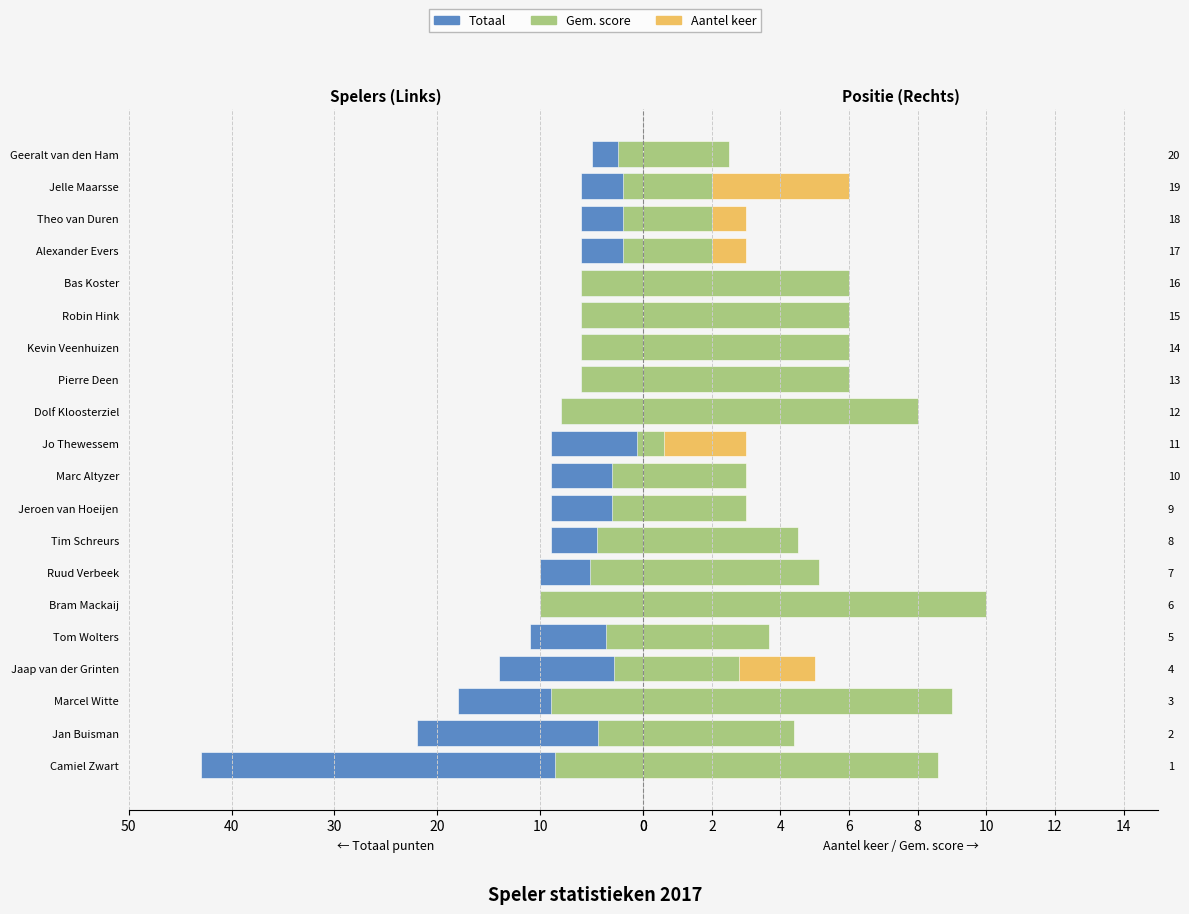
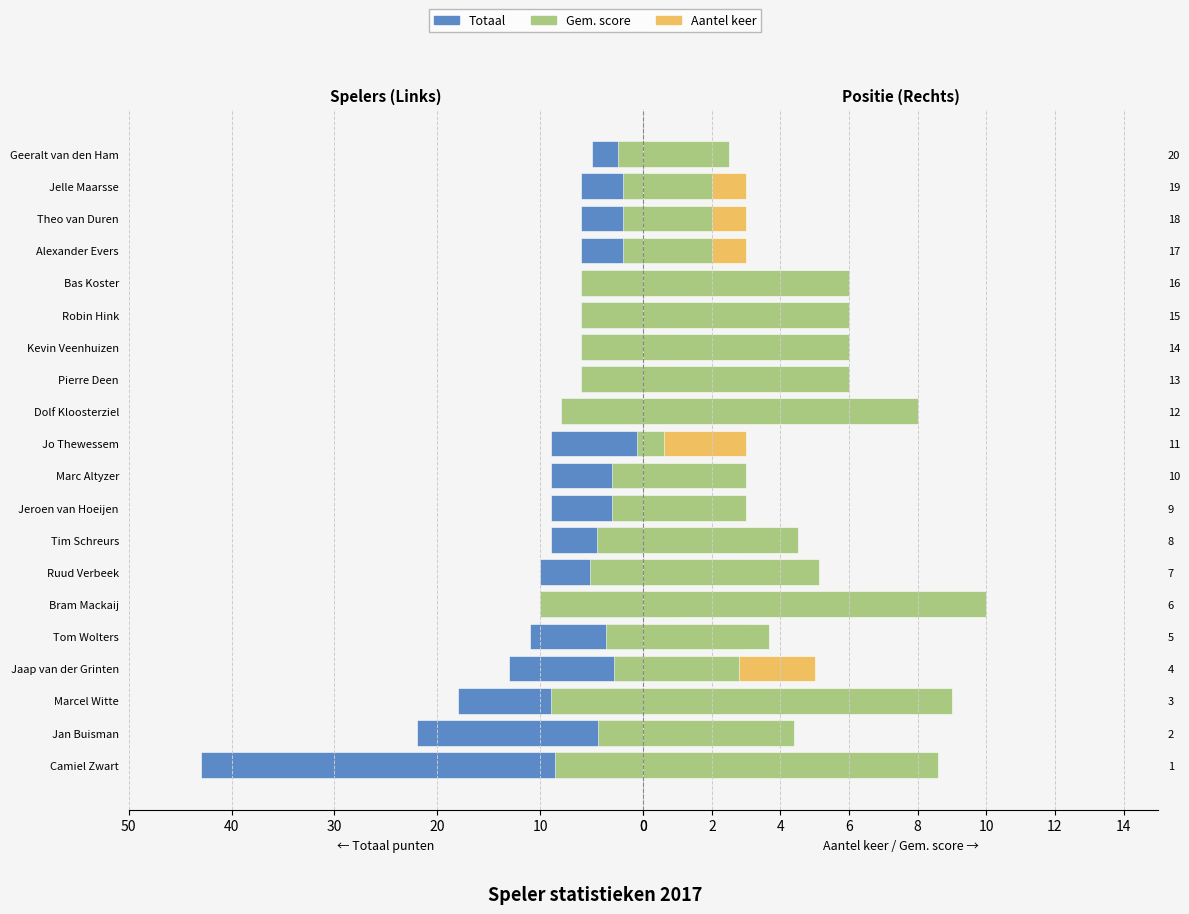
  {
    "Spelers (Links)": {
      "Totaal": {
        "Geeralt van den Ham": 5,
        "Jelle Maarsse": 6,
        "Theo van Duren": 6,
        "Alexander Evers": 6,
        "Bas Koster": 6,
        "Robin Hink": 6,
        "Kevin Veenhuizen": 6,
        "Pierre Deen": 6,
        "Dolf Kloosterziel": 8,
        "Jo Thewessem": 9,
        "Marc Altyzer": 9,
        "Jeroen van Hoeijen": 9,
        "Tim Schreurs": 9,
        "Ruud Verbeek": 10,
        "Bram Mackaij": 10,
        "Tom Wolters": 11,
-       "Jaap van der Grinten": 14,
+       "Jaap van der Grinten": 13,
        "Marcel Witte": 18,
        "Jan Buisman": 22,
        "Camiel Zwart": 43
      },
      "Gem. score": {
        "Bas Koster": 6,
        "Robin Hink": 6,
        "Kevin Veenhuizen": 6,
        "Pierre Deen": 6,
        "Dolf Kloosterziel": 8,
        "Bram Mackaij": 10
      }
    },
    "Positie (Rechts)": {
      "Aantel keer": {
-       "19": 6,
+       "19": 3,
        "18": 3,
        "17": 3,
        "11": 3,
        "10": 3,
        "9": 3,
        "4": 5
      },
      "Gem. score": {
        "20": 2.5,
        "16": 6,
        "15": 6,
        "14": 6,
        "13": 6,
        "12": 8,
        "10": 3,
        "9": 3,
        "8": 4.5,
        "7": 5.1,
        "6": 10,
        "5": 3.7,
        "3": 9,
        "2": 4.4,
        "1": 8.6
      }
    }
  }
